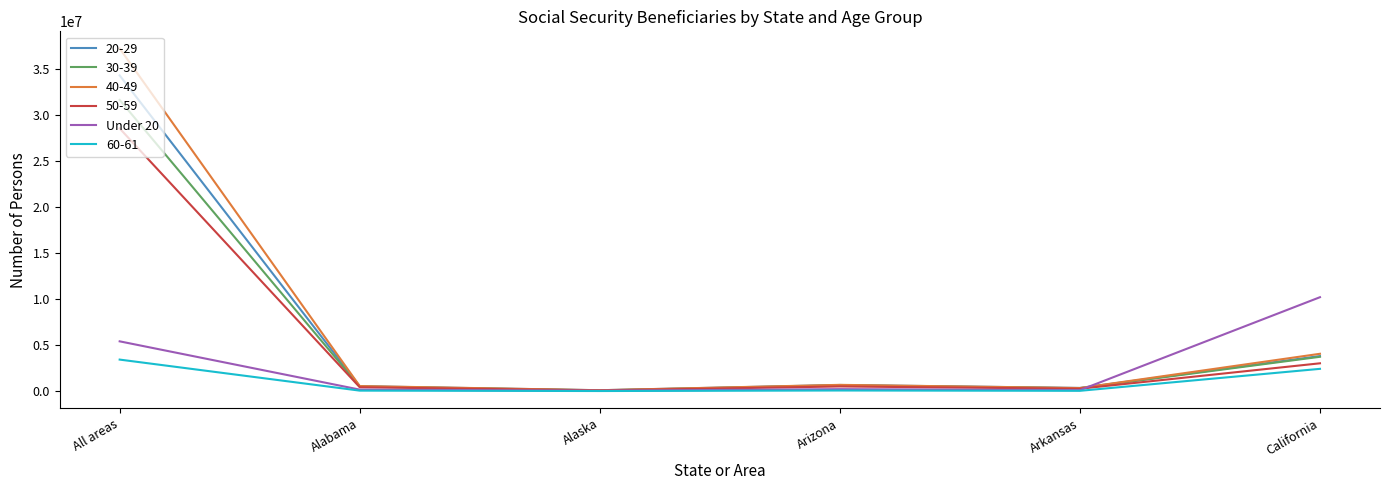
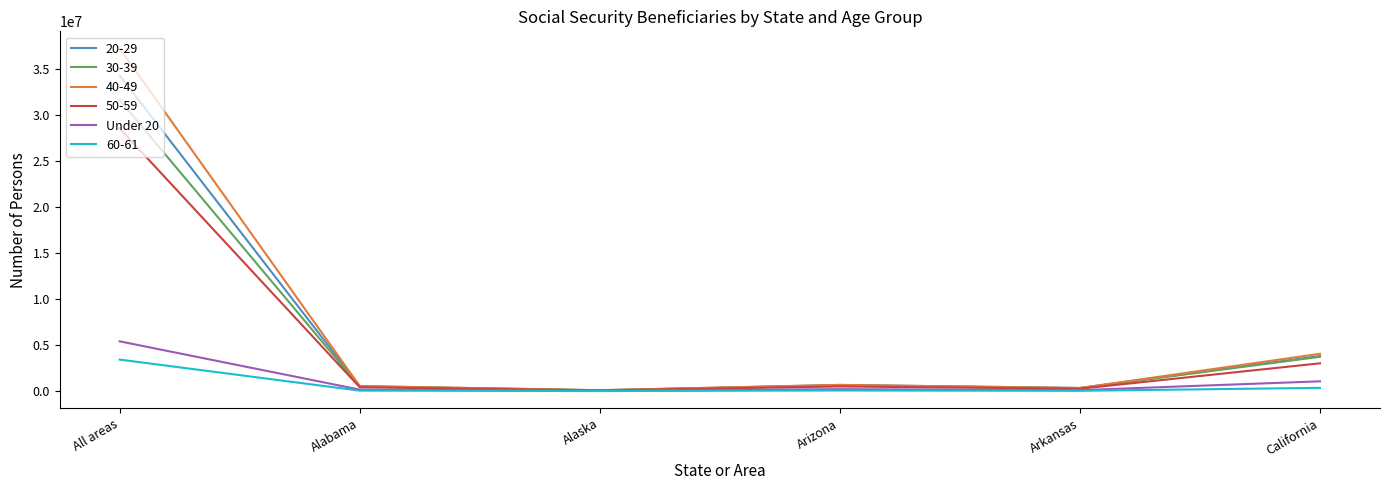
  {
    "50-59": {
      "California": 3000000
    },
    "Under 20": {
      "All areas": 5000000,
-     "California": 10000000
+     "California": 1000000
    },
    "60-61": {
      "All areas": 3000000,
-     "California": 2000000
+     "California": 0
    }
  }
